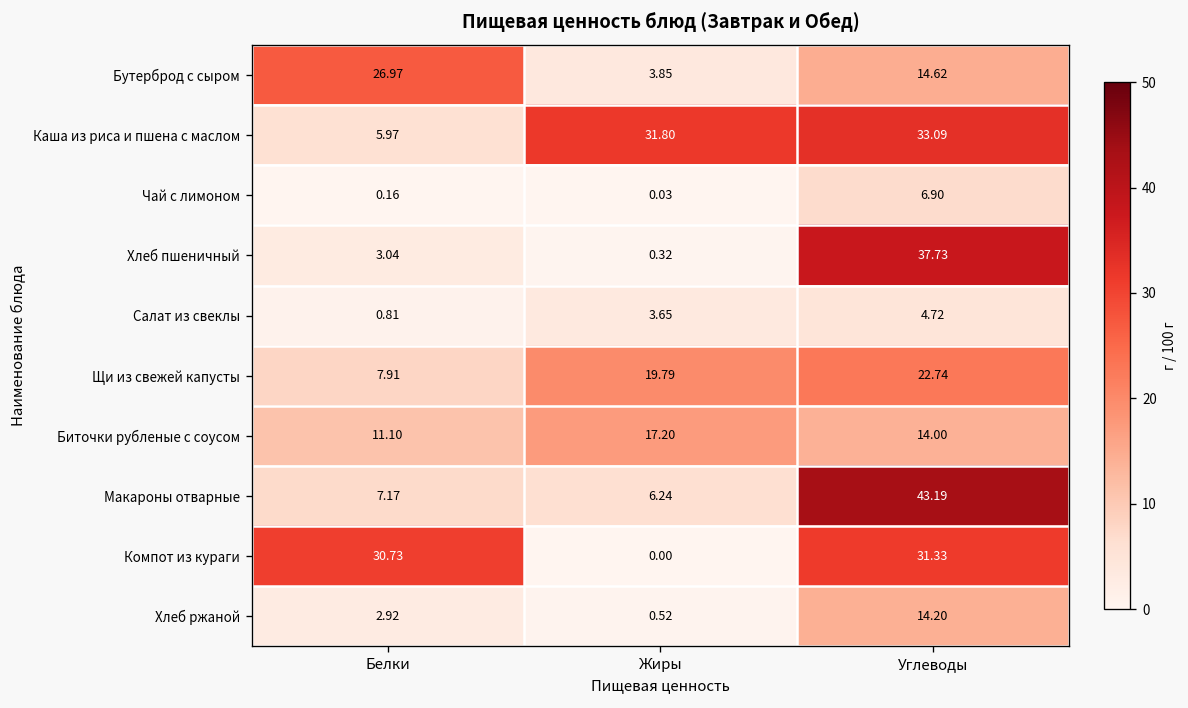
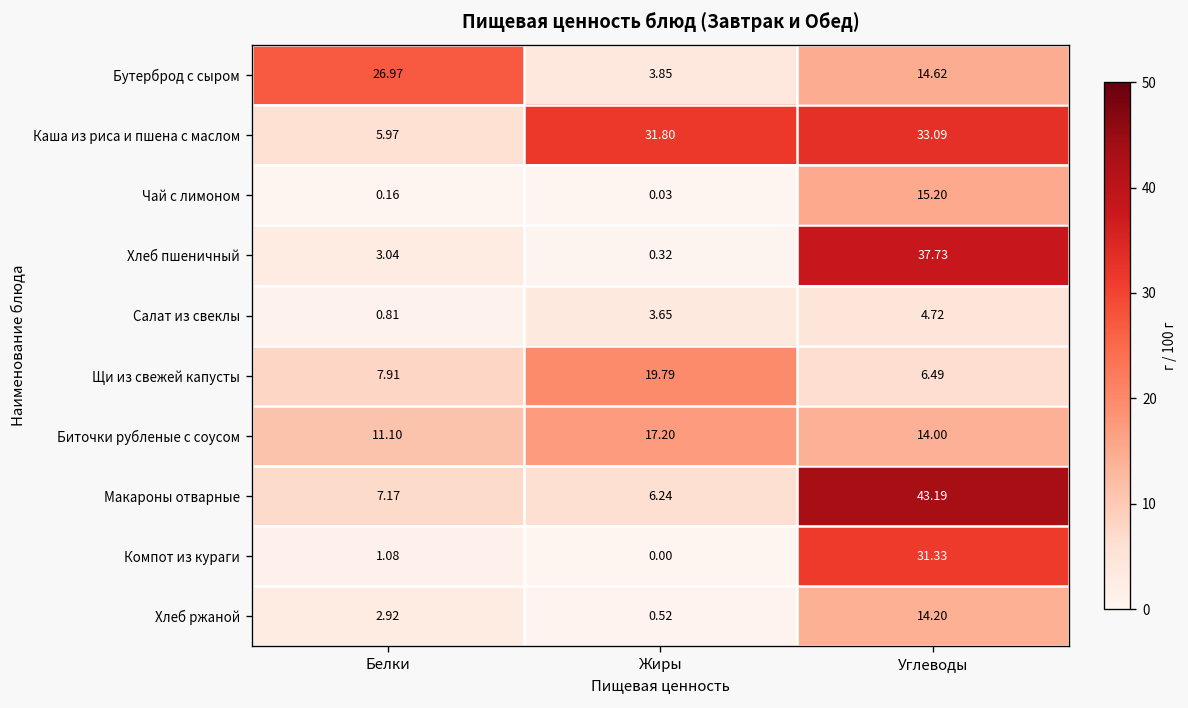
  {
    "Бутерброд с сыром": {
      "Белки": 26.97,
      "Жиры": 3.85,
      "Углеводы": 14.62
    },
    "Каша из риса и пшена с маслом": {
      "Белки": 5.97,
      "Жиры": 31.80,
      "Углеводы": 33.09
    },
    "Чай с лимоном": {
      "Белки": 0.16,
      "Жиры": 0.03,
-     "Углеводы": 6.90
+     "Углеводы": 15.20
    },
    "Хлеб пшеничный": {
      "Белки": 3.04,
      "Жиры": 0.32,
      "Углеводы": 37.73
    },
    "Салат из свеклы": {
      "Белки": 0.81,
      "Жиры": 3.65,
      "Углеводы": 4.72
    },
    "Щи из свежей капусты": {
      "Белки": 7.91,
      "Жиры": 19.79,
-     "Углеводы": 22.74
+     "Углеводы": 6.49
    },
    "Биточки рубленые с соусом": {
      "Белки": 11.10,
      "Жиры": 17.20,
      "Углеводы": 14.00
    },
    "Макароны отварные": {
      "Белки": 7.17,
      "Жиры": 6.24,
      "Углеводы": 43.19
    },
    "Компот из кураги": {
-     "Белки": 30.73,
+     "Белки": 1.08,
      "Жиры": 0.00,
      "Углеводы": 31.33
    },
    "Хлеб ржаной": {
      "Белки": 2.92,
      "Жиры": 0.52,
      "Углеводы": 14.20
    }
  }
